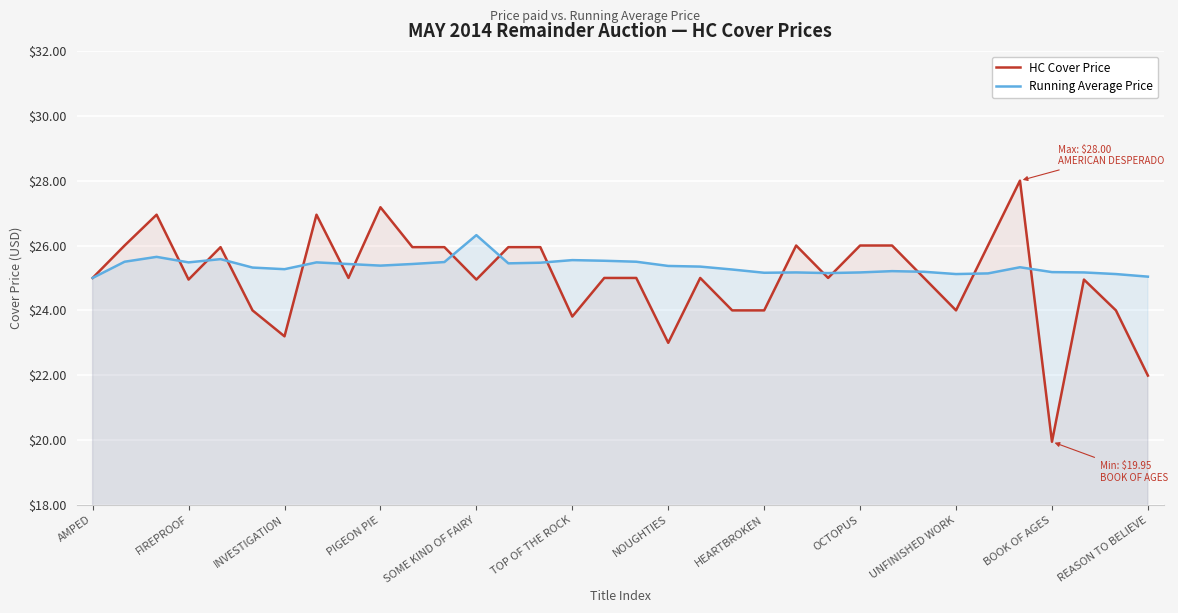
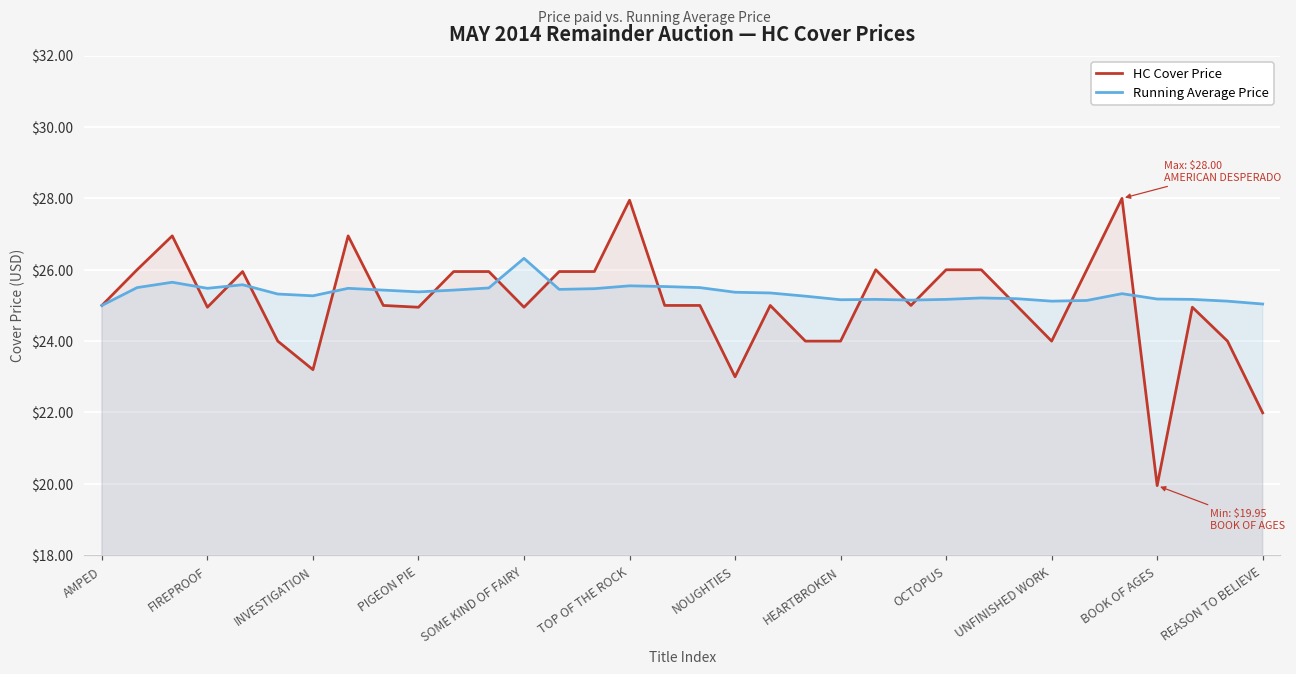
  {
    "HC Cover Price": {
      "FIREPROOF": "$25.0",
      "INVESTIGATION": "$23.2",
-     "PIGEON PIE": "$27.2",
+     "PIGEON PIE": "$25.0",
      "SOME KIND OF FAIRY": "$25.0",
-     "TOP OF THE ROCK": "$23.8",
+     "TOP OF THE ROCK": "$28.0",
      "NOUGHTIES": "$23.0",
      "HEARTBROKEN": "$24.0",
      "OCTOPUS": "$26.0",
      "UNFINISHED WORK": "$24.0",
      "REASON TO BELIEVE": "$22.0"
    },
    "Running Average Price": {
      "FIREPROOF": "$25.5",
      "INVESTIGATION": "$25.3",
      "PIGEON PIE": "$25.4",
      "SOME KIND OF FAIRY": "$26.3",
      "TOP OF THE ROCK": "$25.6",
      "NOUGHTIES": "$25.4",
      "HEARTBROKEN": "$25.2",
      "OCTOPUS": "$25.2",
      "UNFINISHED WORK": "$25.1",
      "BOOK OF AGES": "$25.2",
      "REASON TO BELIEVE": "$25.0"
    }
  }
